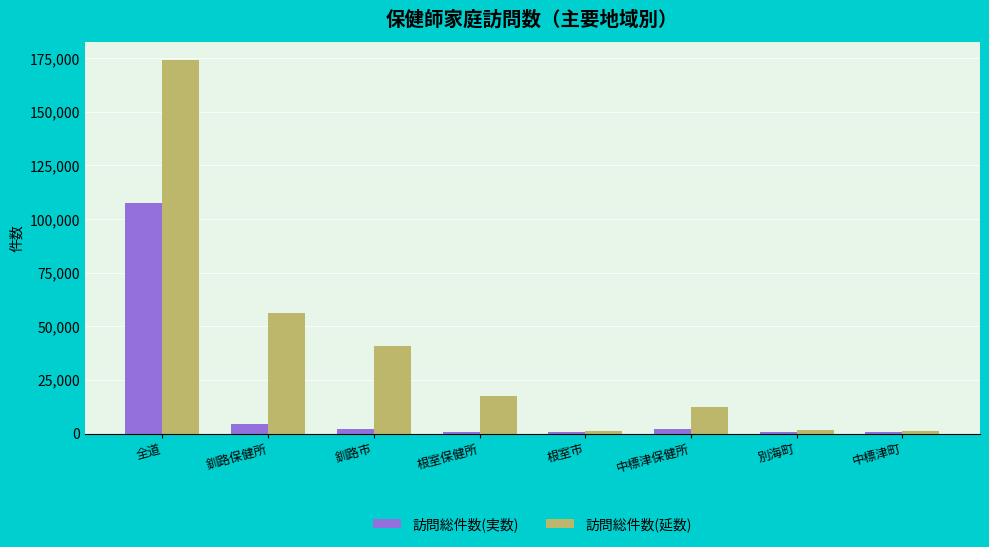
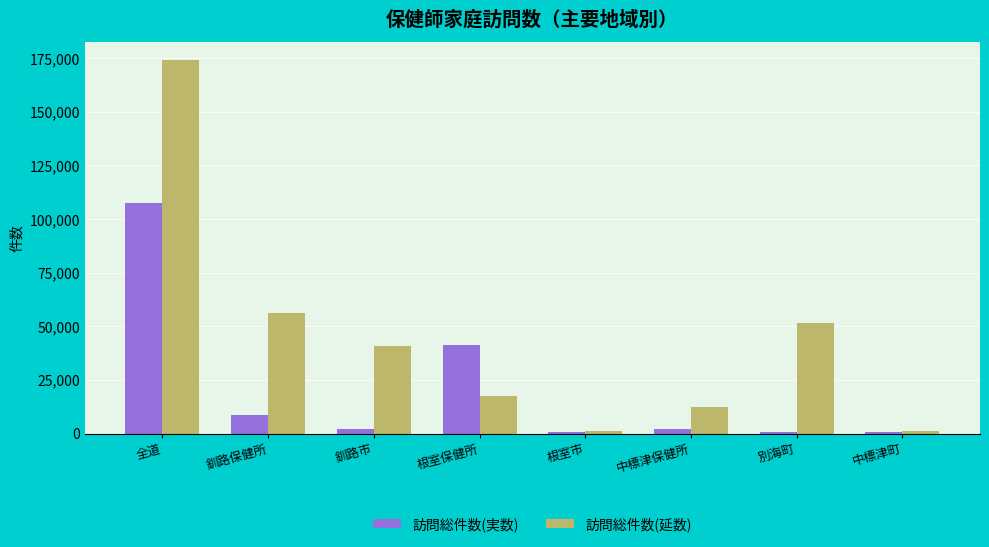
  {
    "訪問総件数(実数)": {
      "全道": "108,000",
-     "釧路保健所": "5,000",
+     "釧路保健所": "9,000",
      "釧路市": "2,000",
-     "根室保健所": "1,000",
+     "根室保健所": "41,000",
      "中標津保健所": "2,000"
    },
    "訪問総件数(延数)": {
      "全道": "174,000",
      "釧路保健所": "56,000",
      "釧路市": "41,000",
      "根室保健所": "17,000",
      "根室市": "1,000",
      "中標津保健所": "12,000",
-     "別海町": "1,000",
+     "別海町": "52,000",
      "中標津町": "1,000"
    }
  }
